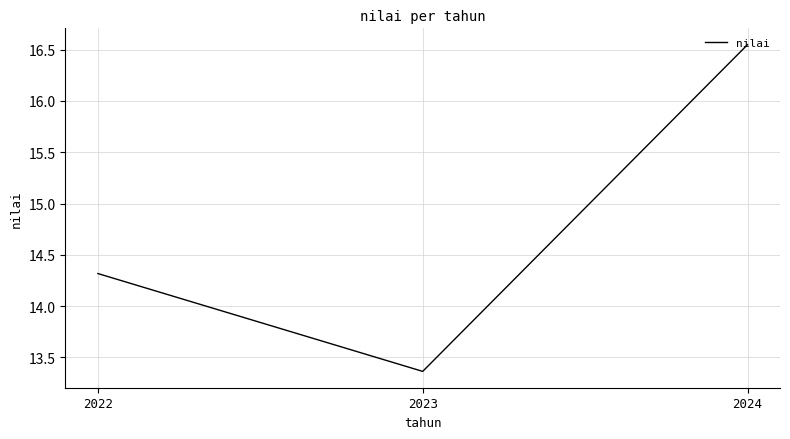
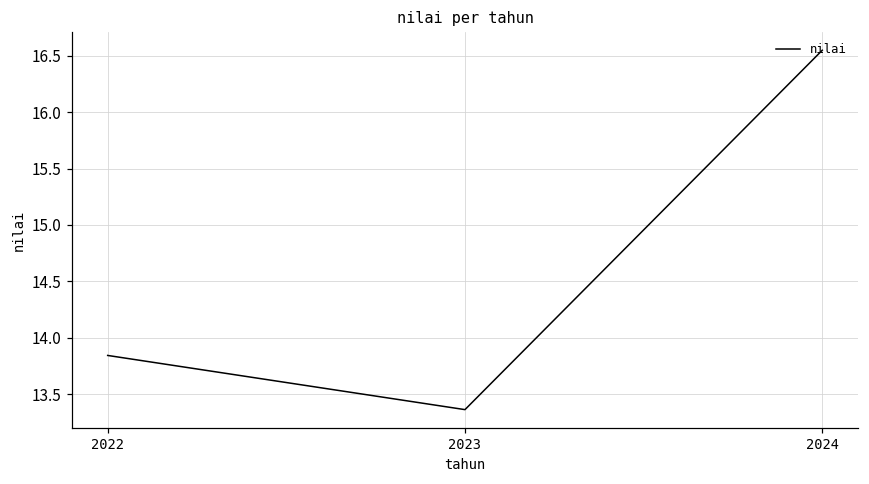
  {
-   "2022": 14.32,
+   "2022": 13.84,
    "2023": 13.36,
    "2024": 16.55
  }
